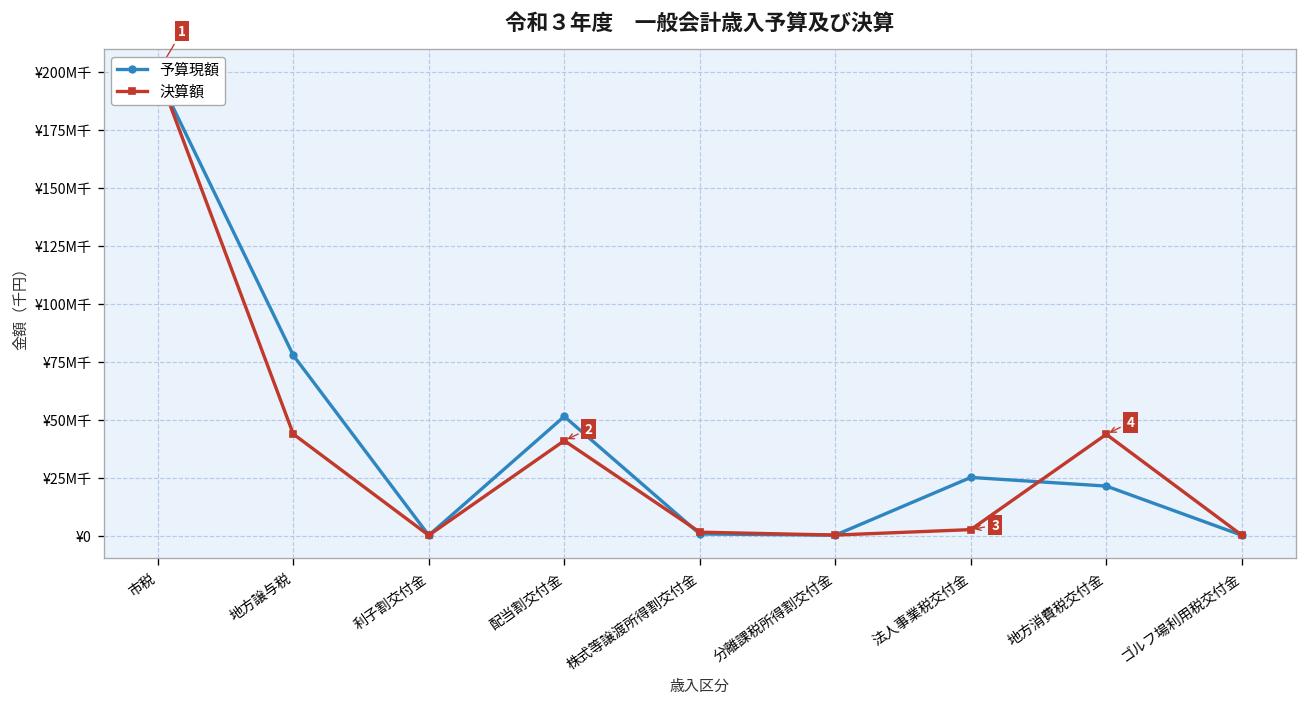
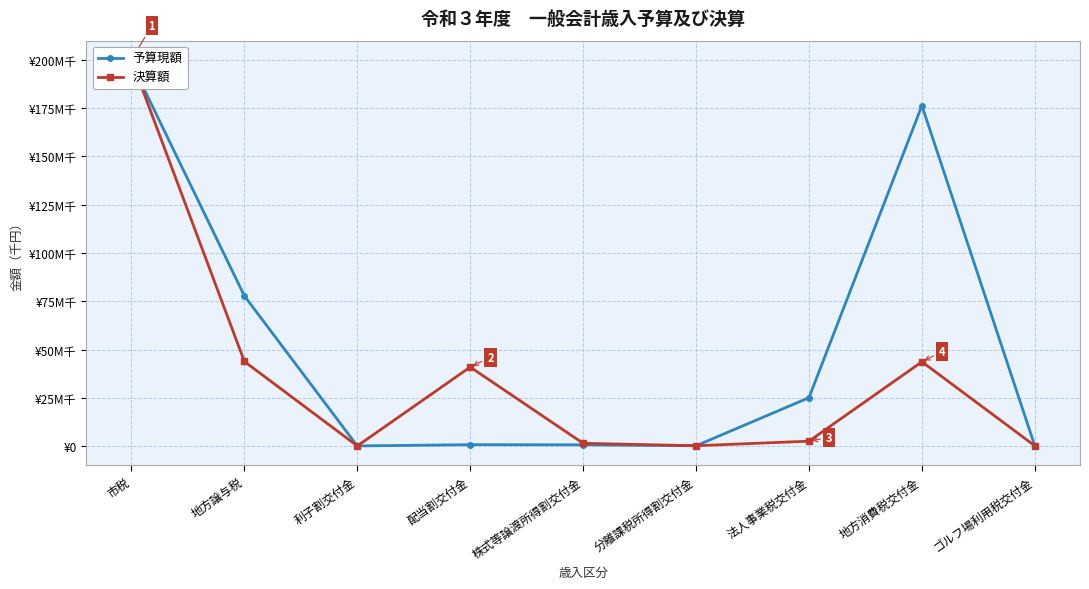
  {
    "予算現額": {
      "地方譲与税": "¥78M千",
-     "配当割交付金": "¥51M千",
+     "配当割交付金": "¥1M千",
      "法人事業税交付金": "¥25M千",
-     "地方消費税交付金": "¥21M千"
+     "地方消費税交付金": "¥176M千"
    },
    "決算額": {
      "地方譲与税": "¥44M千"
    }
  }
